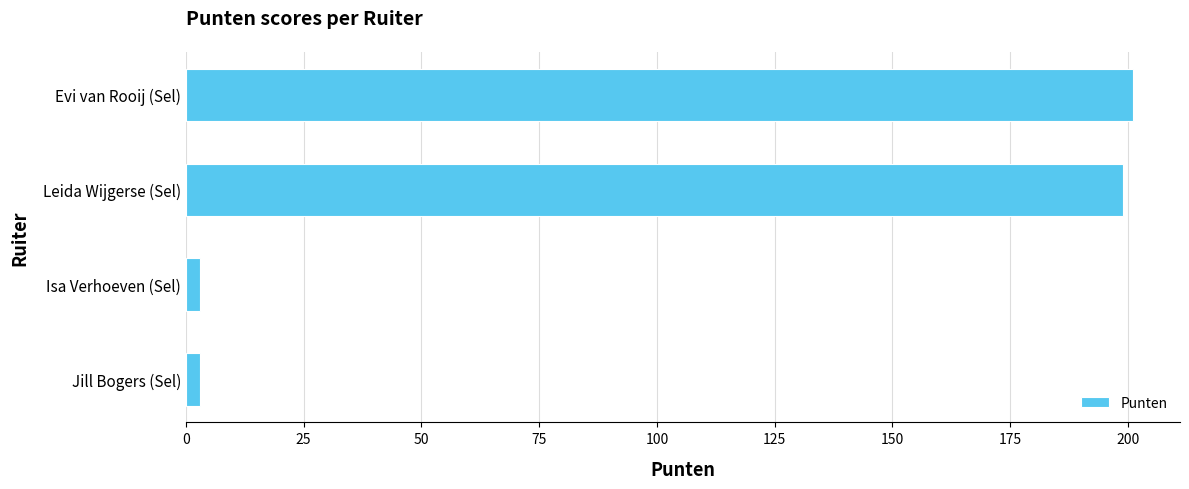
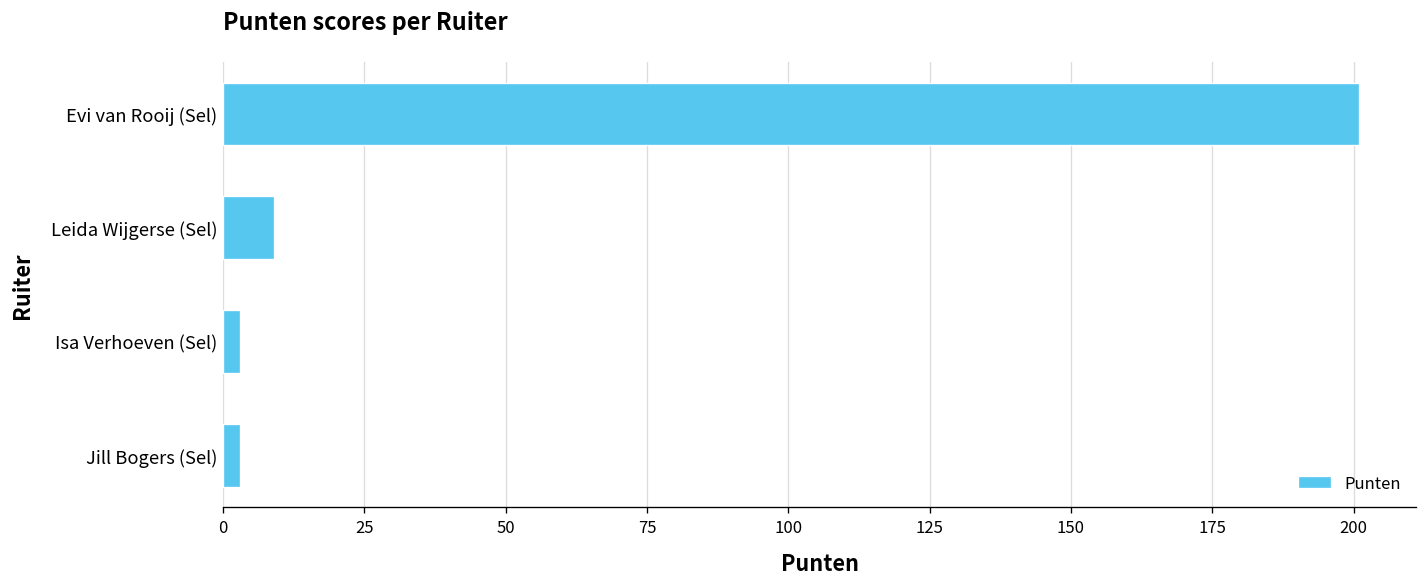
  {
    "Evi van Rooij (Sel)": 201,
-   "Leida Wijgerse (Sel)": 199,
+   "Leida Wijgerse (Sel)": 9,
    "Isa Verhoeven (Sel)": 3,
    "Jill Bogers (Sel)": 3
  }
